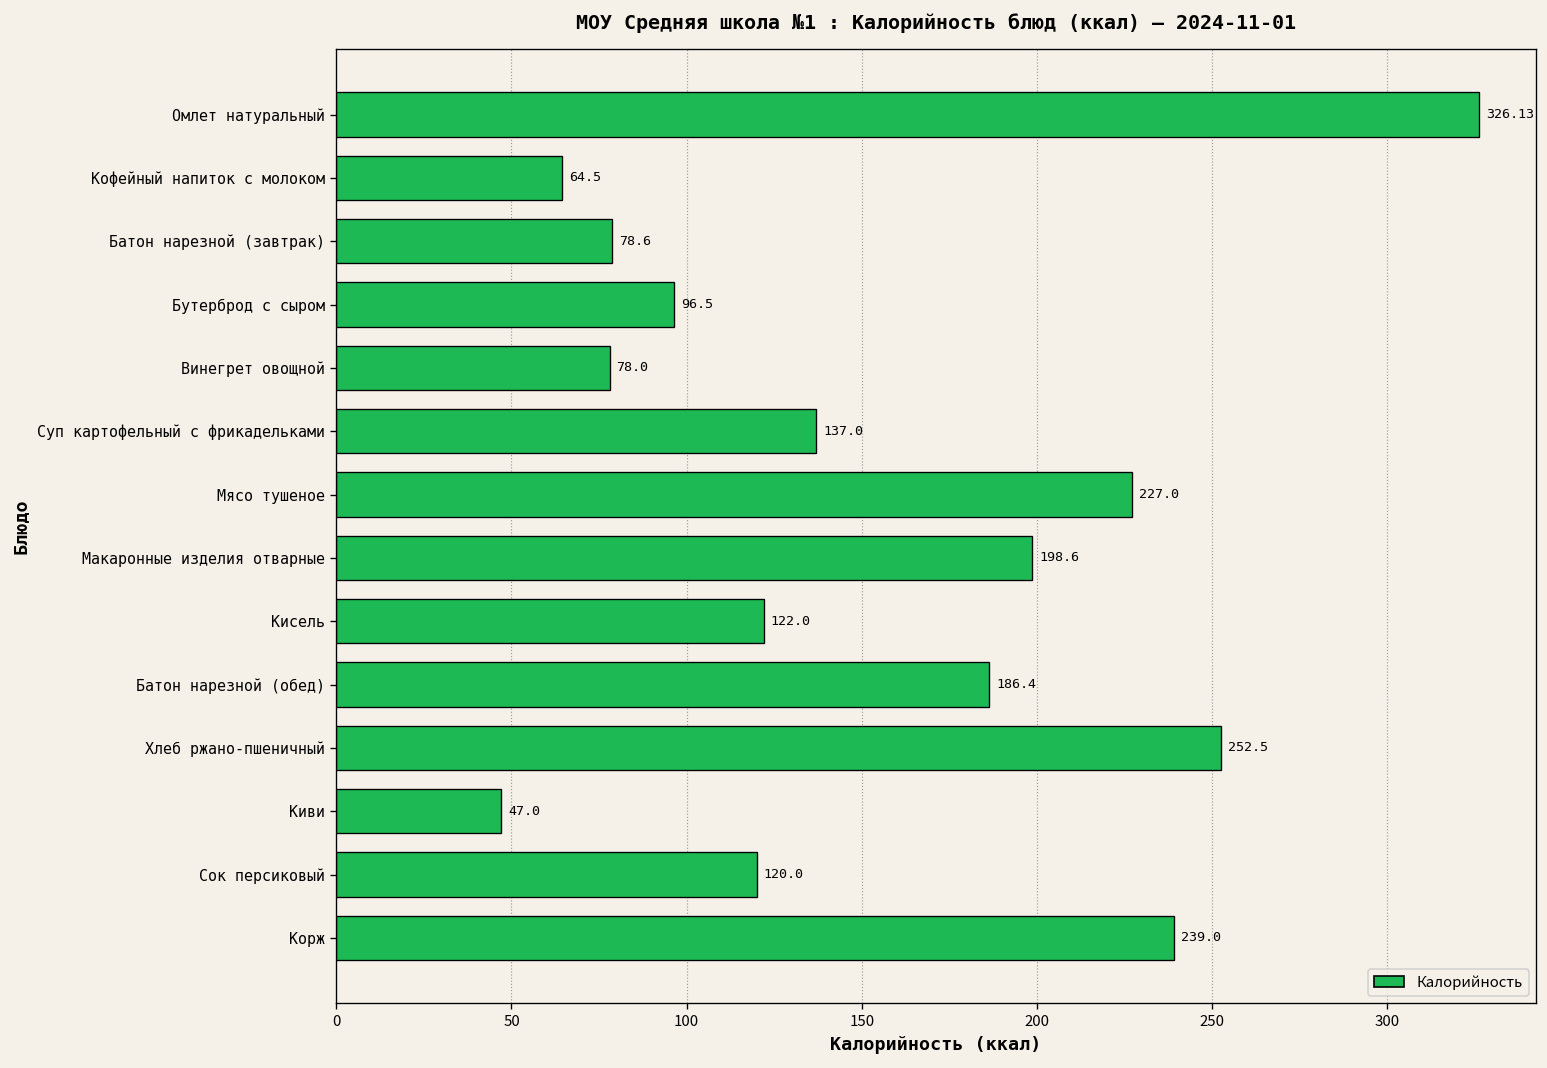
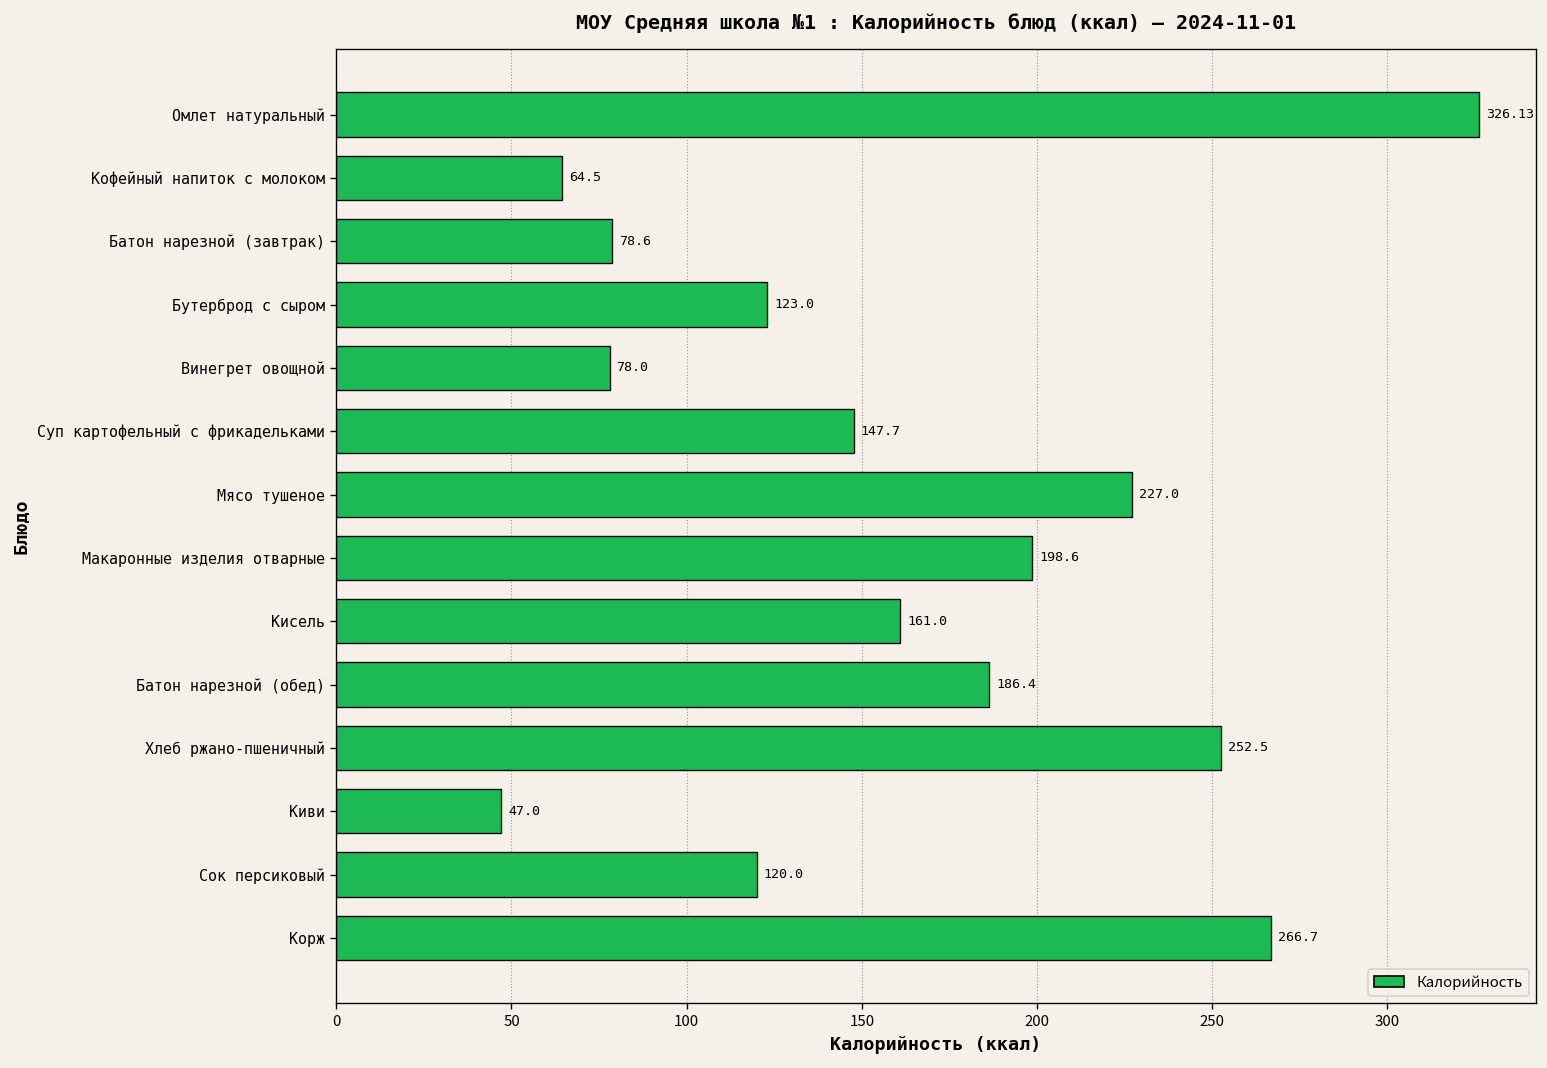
  {
    "Омлет натуральный": 326.13,
    "Кофейный напиток с молоком": 64.5,
    "Батон нарезной (завтрак)": 78.6,
-   "Бутерброд с сыром": 96.5,
+   "Бутерброд с сыром": 123.0,
    "Винегрет овощной": 78.0,
-   "Суп картофельный с фрикадельками": 137.0,
+   "Суп картофельный с фрикадельками": 147.7,
    "Мясо тушеное": 227.0,
    "Макаронные изделия отварные": 198.6,
-   "Кисель": 122.0,
+   "Кисель": 161.0,
    "Батон нарезной (обед)": 186.4,
    "Хлеб ржано-пшеничный": 252.5,
    "Киви": 47.0,
    "Сок персиковый": 120.0,
-   "Корж": 239.0
+   "Корж": 266.7
  }
